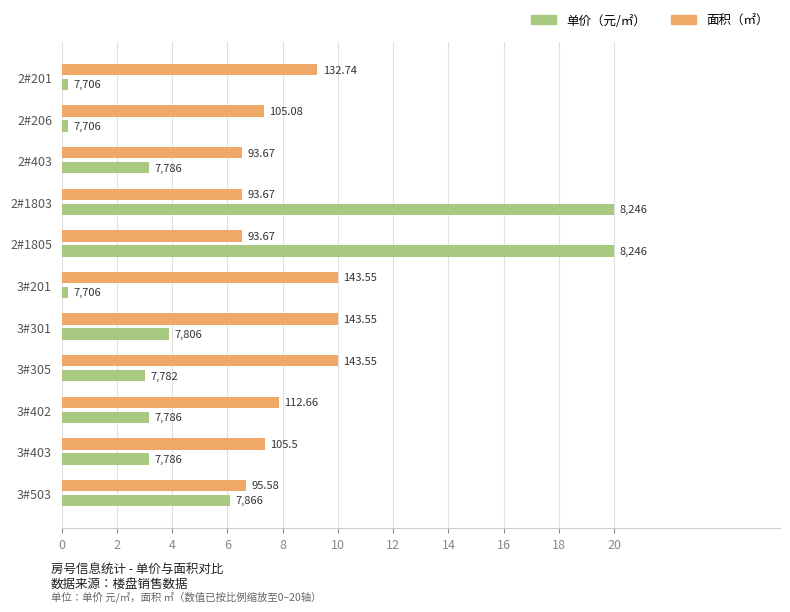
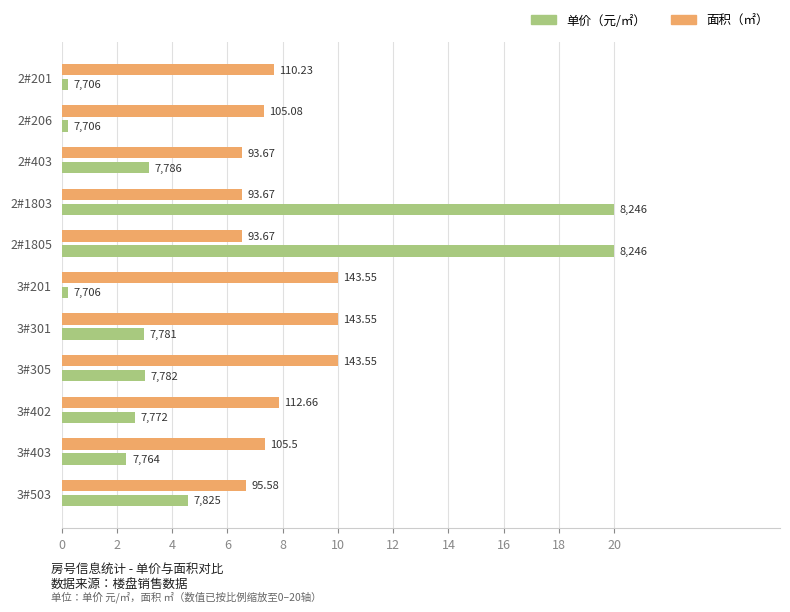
  {
    "单价（元/㎡）": {
-     "3#301": "7,806",
-     "3#402": "7,786",
-     "3#403": "7,786",
-     "3#503": "7,866"
+     "3#301": "7,781",
+     "3#402": "7,772",
+     "3#403": "7,764",
+     "3#503": "7,825"
    },
    "面积（㎡）": {
-     "2#201": "132.74"
+     "2#201": "110.23"
    }
  }
